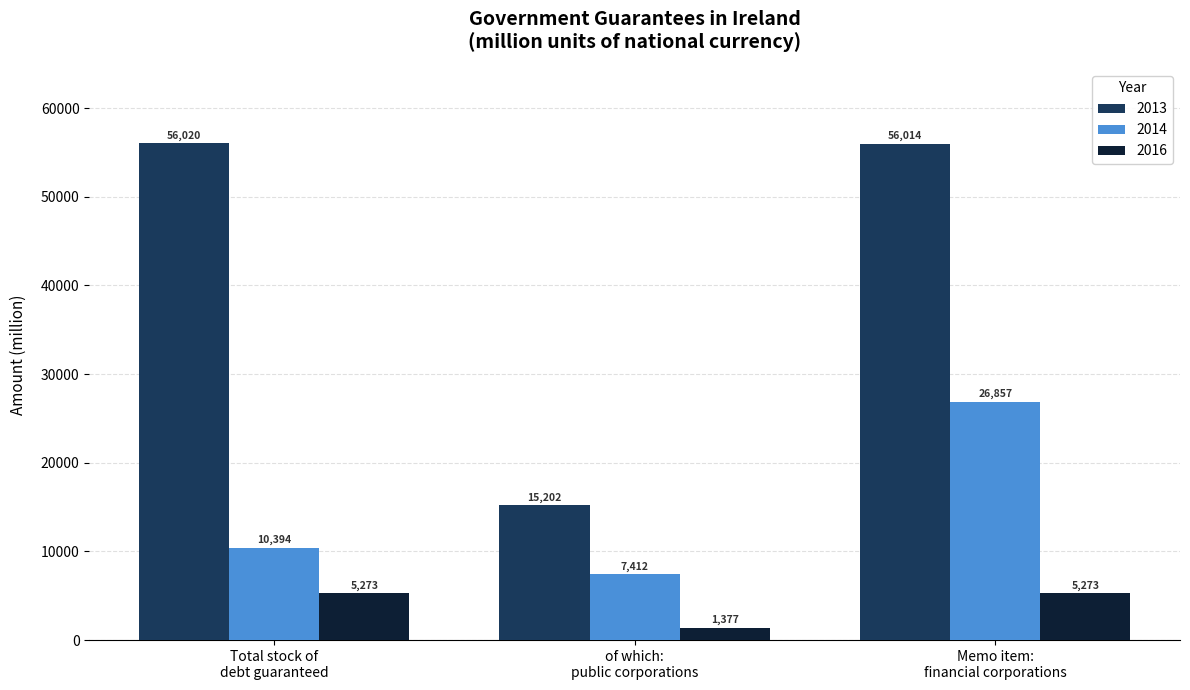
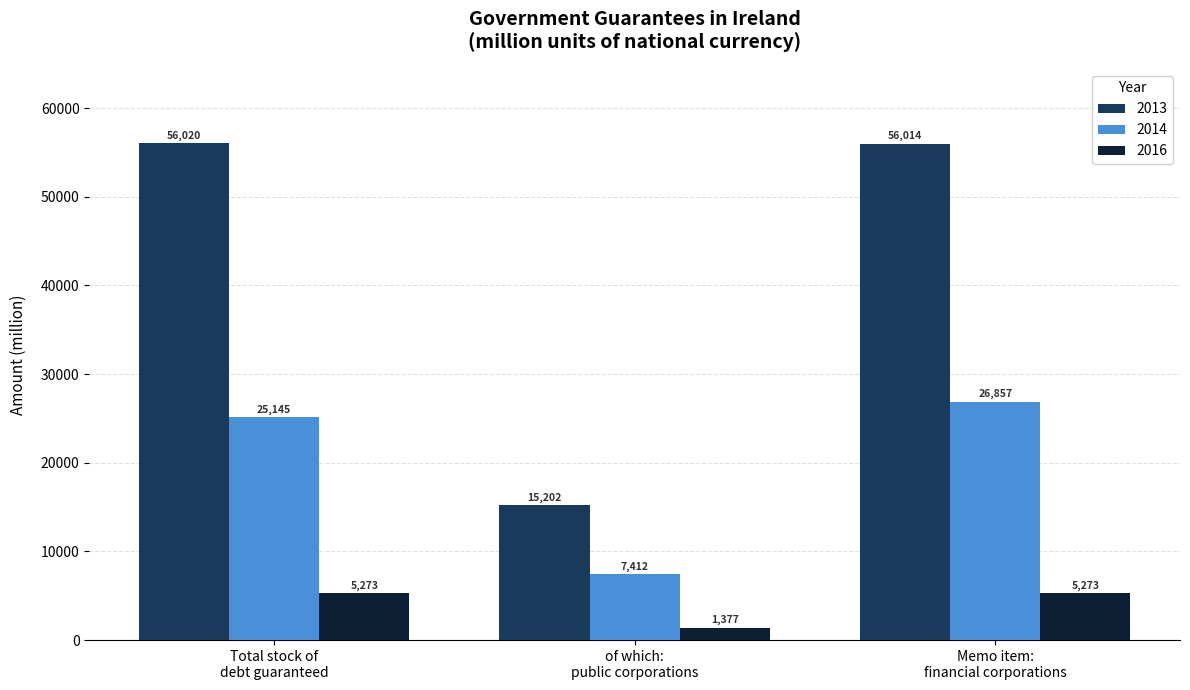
  {
    "2014": {
-     "Total stock of debt guaranteed": "10,394",
+     "Total stock of debt guaranteed": "25,145",
      "of which: public corporations": "7,412",
      "Memo item: financial corporations": "26,857"
    }
  }
